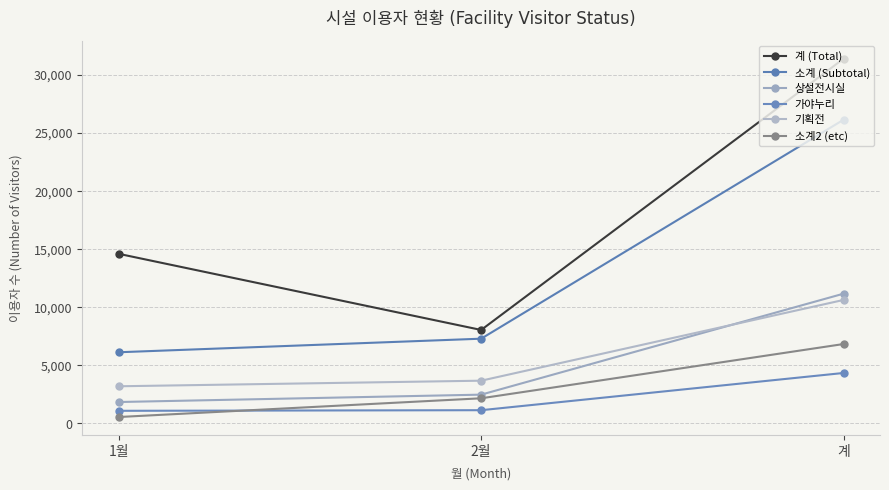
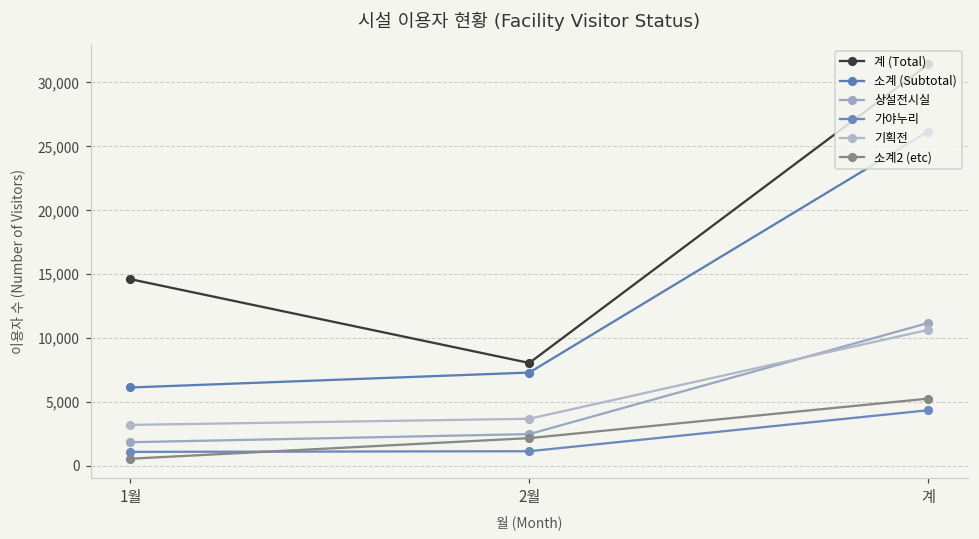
  {
    "계 (Total)": {
      "1월": "14,600",
      "2월": "8,000"
    },
    "소계2 (etc)": {
      "1월": "600",
      "2월": "2,200",
-     "계": "6,800"
+     "계": "5,300"
    }
  }
